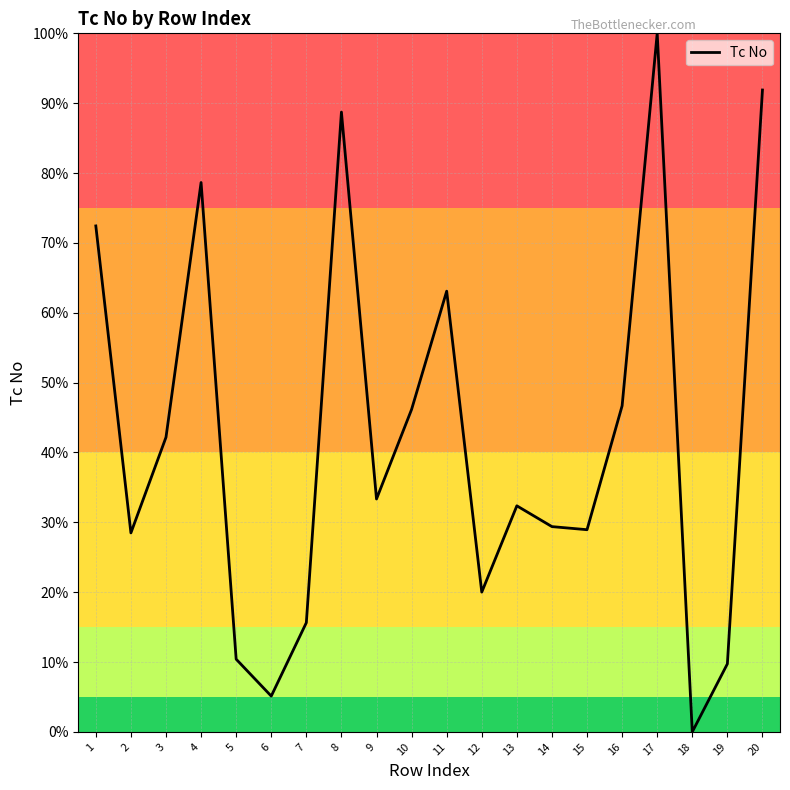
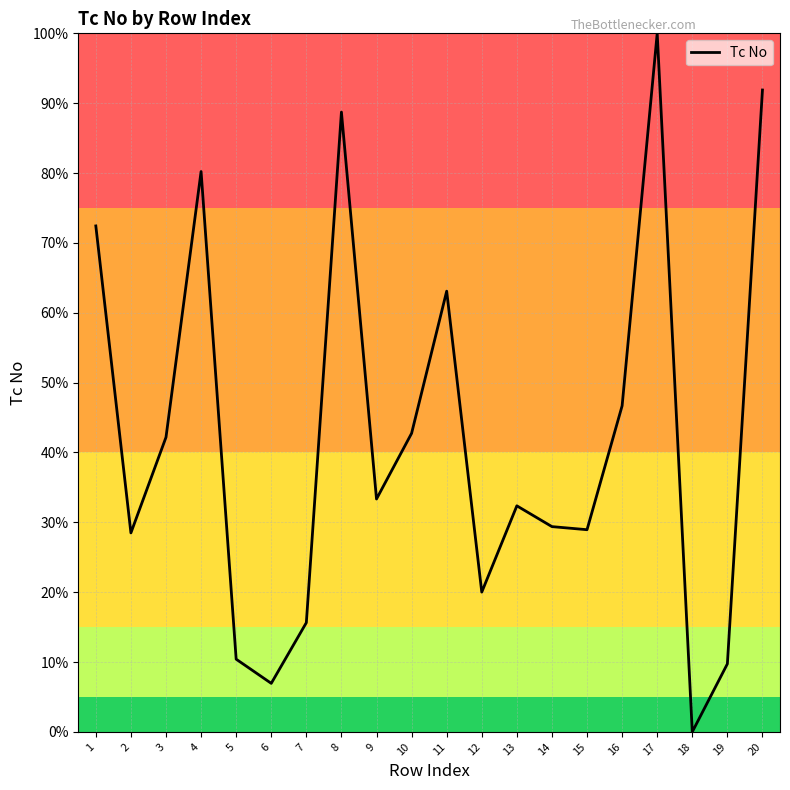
  {
    "1": "72%",
    "2": "28%",
    "3": "42%",
-   "4": "79%",
+   "4": "80%",
    "5": "10%",
-   "6": "5%",
+   "6": "7%",
    "7": "16%",
    "8": "89%",
    "9": "33%",
-   "10": "46%",
+   "10": "43%",
    "11": "63%",
    "12": "20%",
    "13": "32%",
    "14": "29%",
    "15": "29%",
    "16": "47%",
    "17": "100%",
    "18": "0%",
    "19": "10%",
    "20": "92%"
  }
